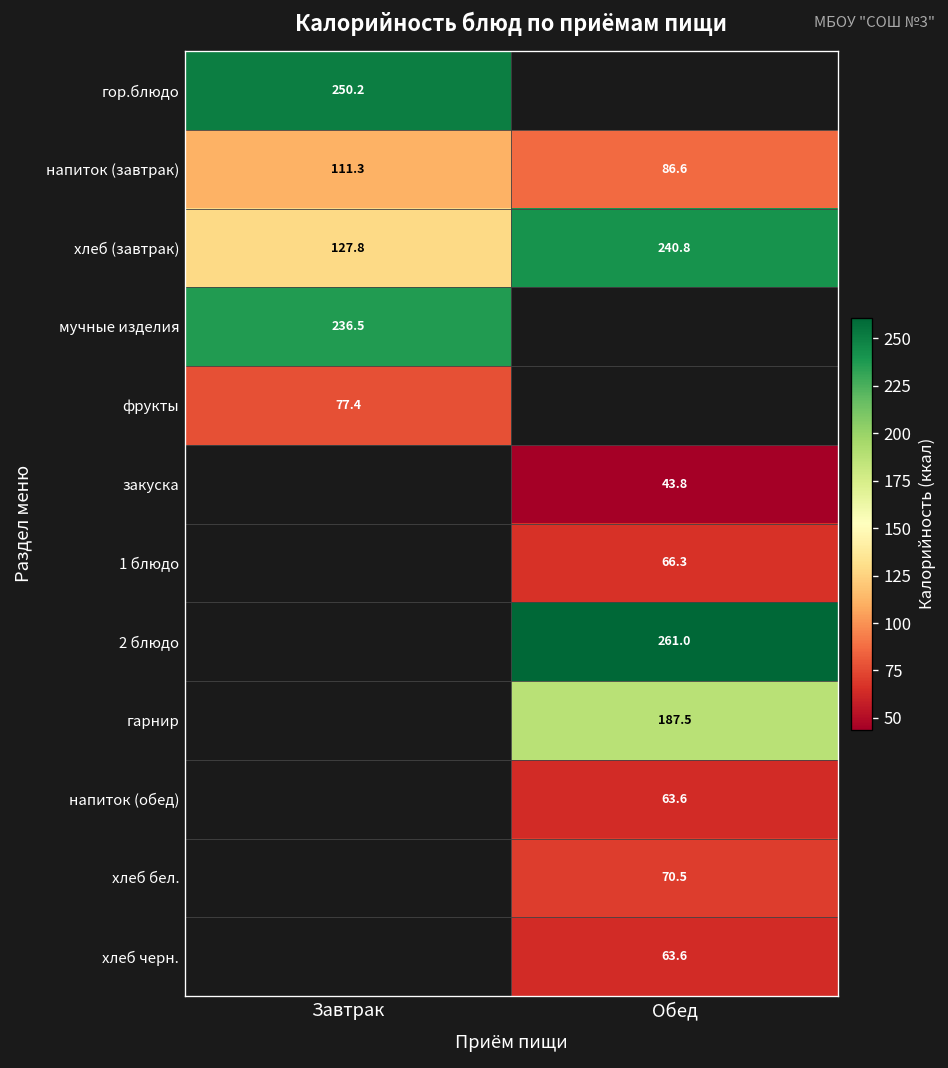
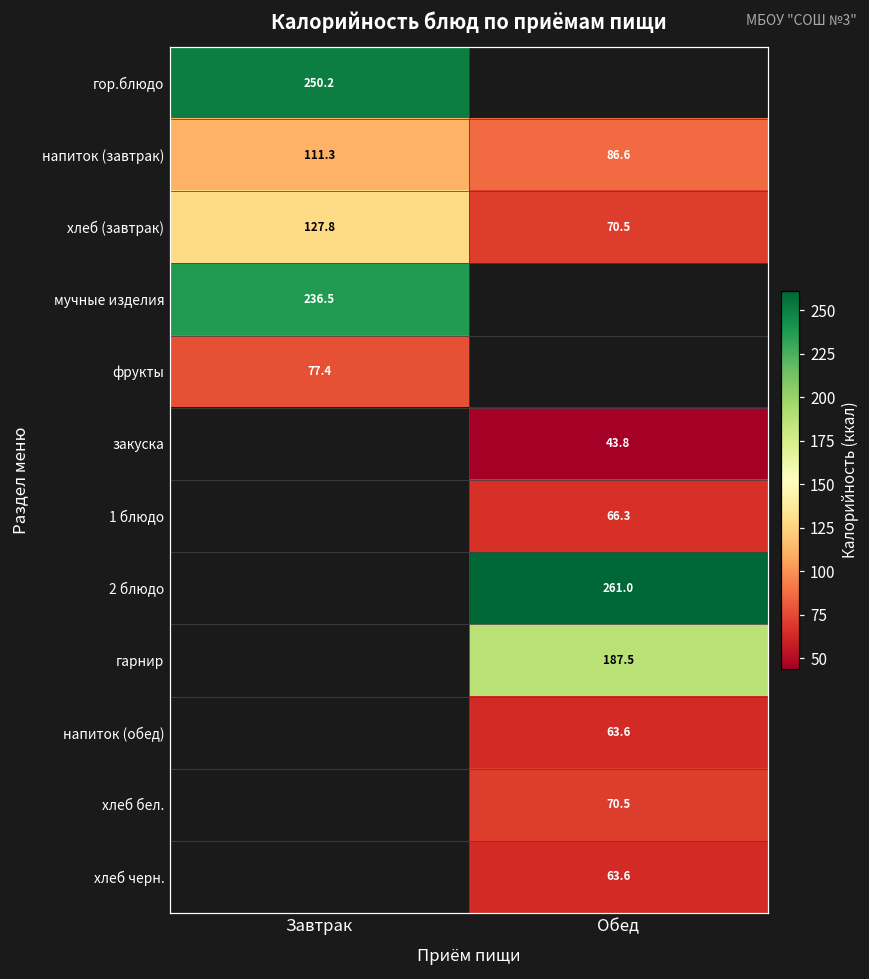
  {
    "гор.блюдо": {
      "Завтрак": 250.2
    },
    "напиток (завтрак)": {
      "Завтрак": 111.3,
      "Обед": 86.6
    },
    "хлеб (завтрак)": {
      "Завтрак": 127.8,
-     "Обед": 240.8
+     "Обед": 70.5
    },
    "мучные изделия": {
      "Завтрак": 236.5
    },
    "фрукты": {
      "Завтрак": 77.4
    },
    "закуска": {
      "Обед": 43.8
    },
    "1 блюдо": {
      "Обед": 66.3
    },
    "2 блюдо": {
      "Обед": 261.0
    },
    "гарнир": {
      "Обед": 187.5
    },
    "напиток (обед)": {
      "Обед": 63.6
    },
    "хлеб бел.": {
      "Обед": 70.5
    },
    "хлеб черн.": {
      "Обед": 63.6
    }
  }
